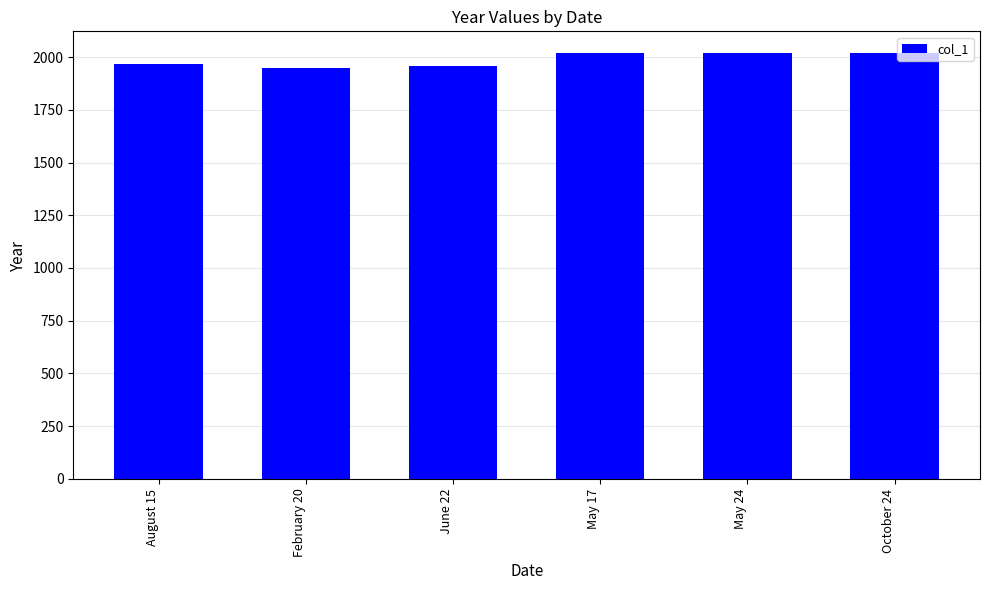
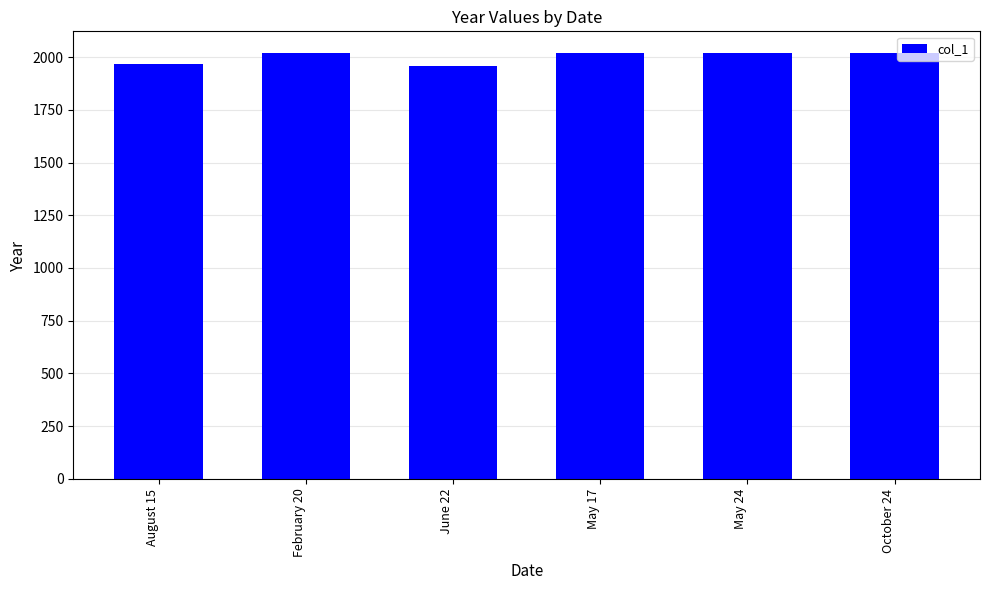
  {
    "August 15": 1970,
-   "February 20": 1950,
+   "February 20": 2020,
    "June 22": 1960,
    "May 17": 2020,
    "May 24": 2020,
    "October 24": 2020
  }
